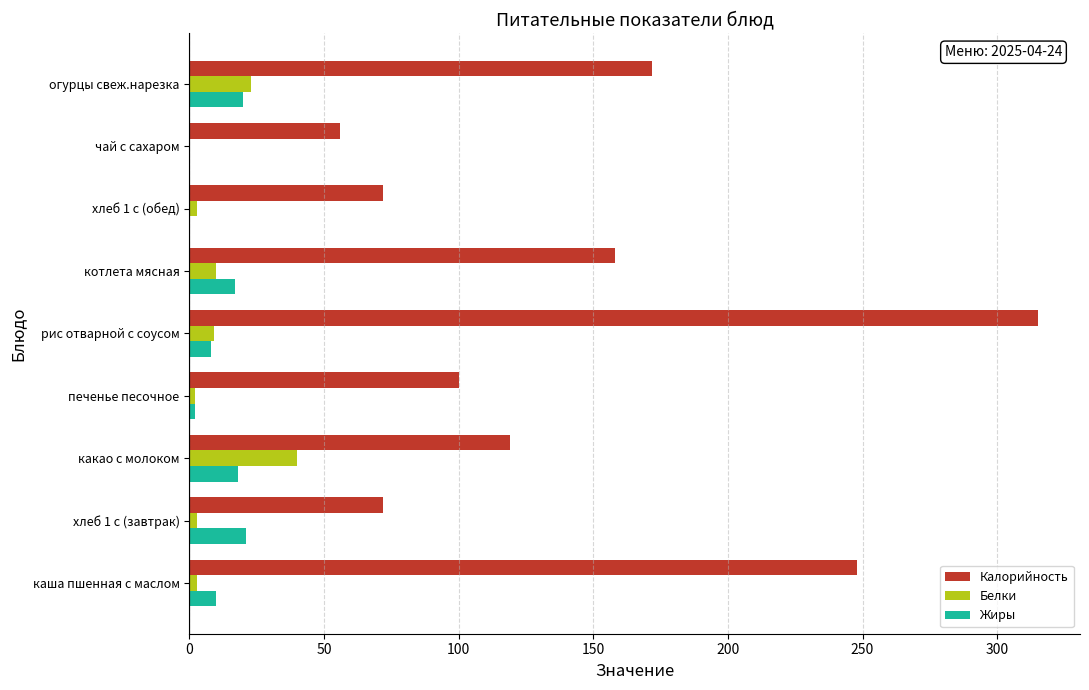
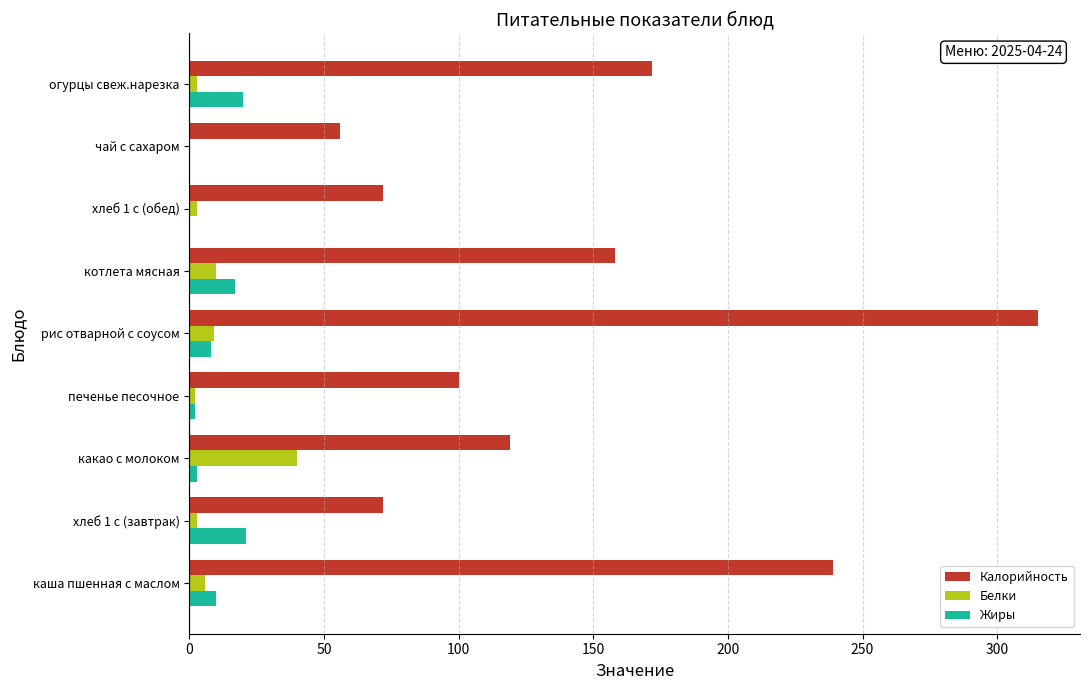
  {
    "Калорийность": {
      "огурцы свеж.нарезка": 172,
      "чай с сахаром": 56,
      "хлеб 1 с (обед)": 72,
      "котлета мясная": 158,
      "рис отварной с соусом": 315,
      "печенье песочное": 100,
      "какао с молоком": 119,
      "хлеб 1 с (завтрак)": 72,
-     "каша пшенная с маслом": 248
+     "каша пшенная с маслом": 239
    },
    "Белки": {
-     "огурцы свеж.нарезка": 23,
+     "огурцы свеж.нарезка": 3,
      "чай с сахаром": 0,
      "хлеб 1 с (обед)": 3,
      "котлета мясная": 10,
      "рис отварной с соусом": 9,
      "печенье песочное": 2,
      "какао с молоком": 40,
      "хлеб 1 с (завтрак)": 3,
-     "каша пшенная с маслом": 3
+     "каша пшенная с маслом": 6
    },
    "Жиры": {
      "огурцы свеж.нарезка": 20,
      "чай с сахаром": 0,
      "хлеб 1 с (обед)": 0,
      "котлета мясная": 17,
      "рис отварной с соусом": 8,
      "печенье песочное": 2,
-     "какао с молоком": 18,
+     "какао с молоком": 3,
      "хлеб 1 с (завтрак)": 21,
      "каша пшенная с маслом": 10
    }
  }
